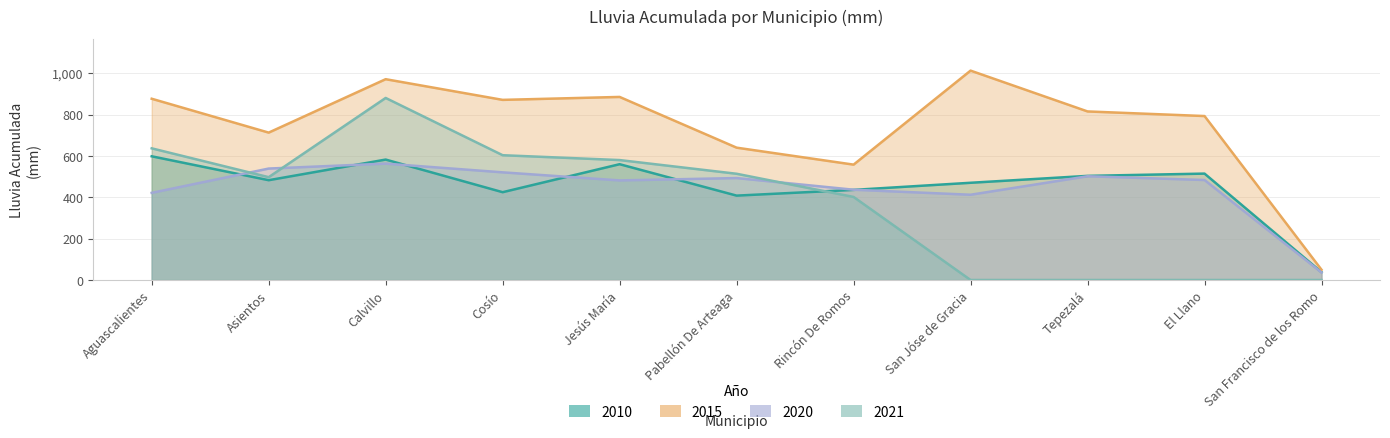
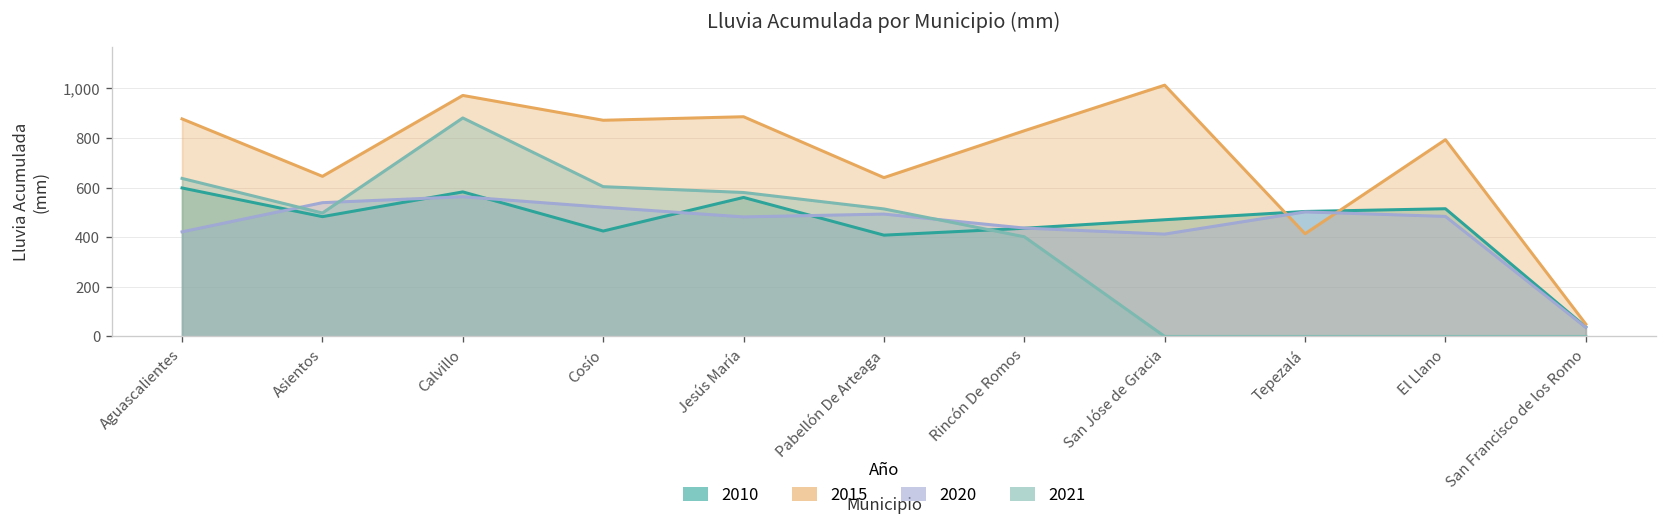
  {
    "2015": {
      "Aguascalientes": "880",
-     "Asientos": "710",
+     "Asientos": "650",
      "Calvillo": "970",
      "Cosío": "870",
      "Jesús María": "890",
      "Pabellón De Arteaga": "640",
-     "Rincón De Romos": "560",
+     "Rincón De Romos": "830",
      "San Jóse de Gracia": "1,010",
-     "Tepezalá": "820",
+     "Tepezalá": "410",
      "El Llano": "790"
    }
  }
